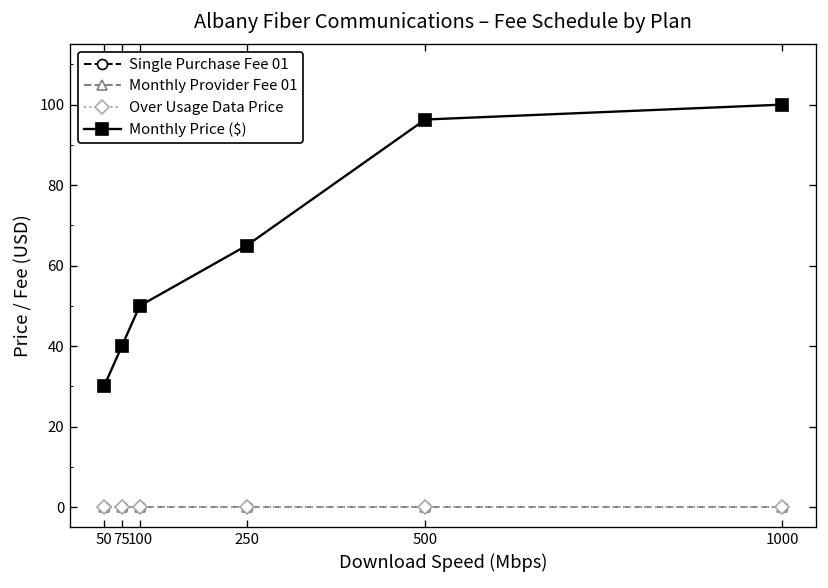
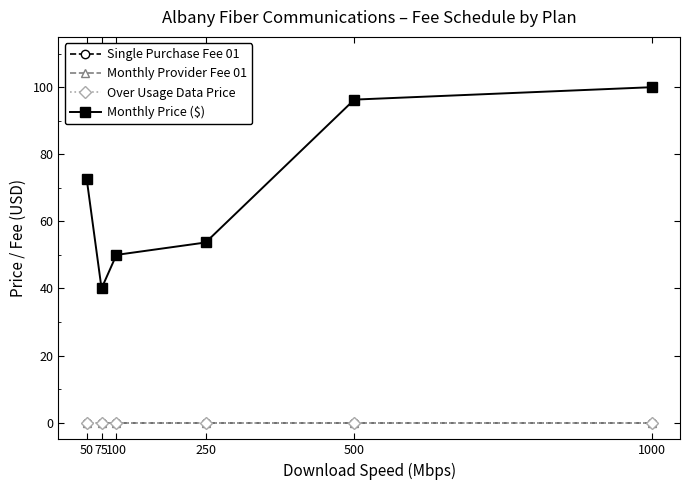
  {
    "Over Usage Data Price": {
      "50": 0,
      "100": 0,
      "250": 0,
      "500": 0,
      "1000": 0
    },
    "Monthly Price ($)": {
-     "50": 30,
+     "50": 73,
      "100": 50,
-     "250": 65,
+     "250": 54,
      "500": 96,
      "1000": 100
    }
  }
